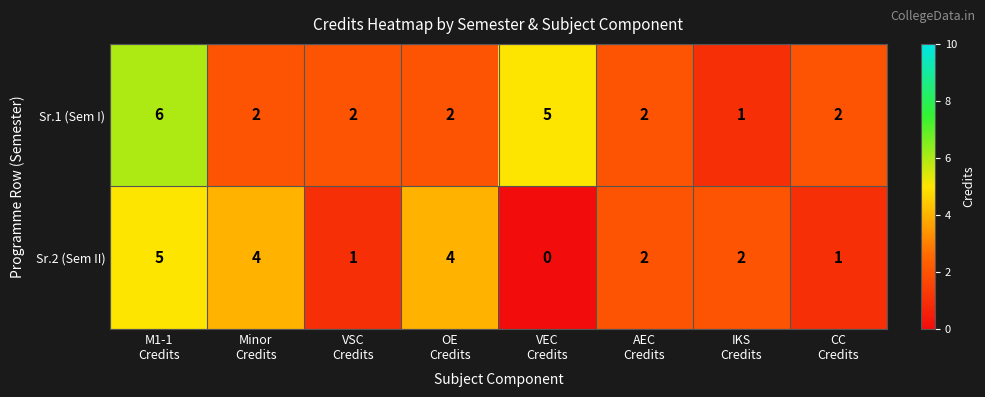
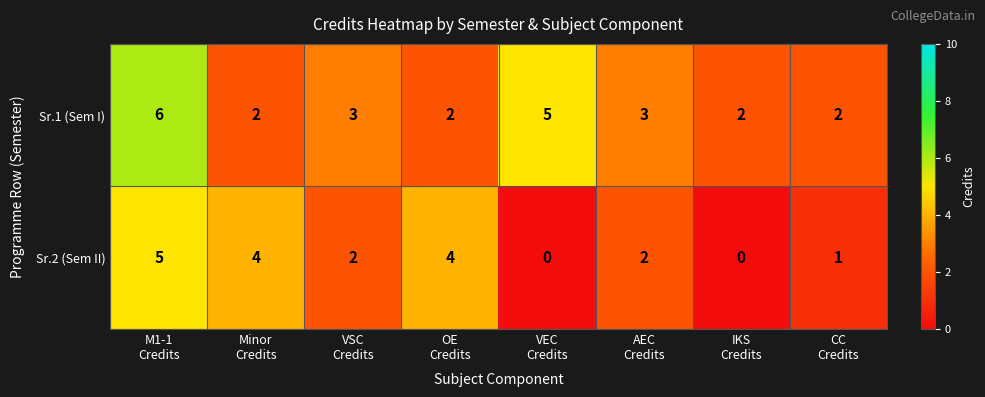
  {
    "Sr.1 (Sem I)": {
      "M1-1 Credits": 6,
      "Minor Credits": 2,
-     "VSC Credits": 2,
+     "VSC Credits": 3,
      "OE Credits": 2,
      "VEC Credits": 5,
-     "AEC Credits": 2,
-     "IKS Credits": 1,
+     "AEC Credits": 3,
+     "IKS Credits": 2,
      "CC Credits": 2
    },
    "Sr.2 (Sem II)": {
      "M1-1 Credits": 5,
      "Minor Credits": 4,
-     "VSC Credits": 1,
+     "VSC Credits": 2,
      "OE Credits": 4,
      "VEC Credits": 0,
      "AEC Credits": 2,
-     "IKS Credits": 2,
+     "IKS Credits": 0,
      "CC Credits": 1
    }
  }
